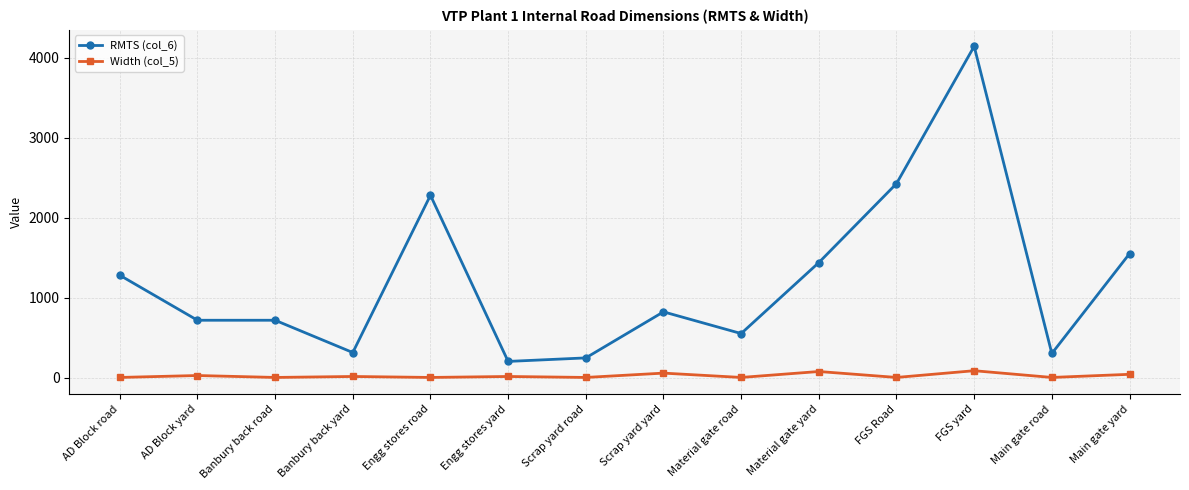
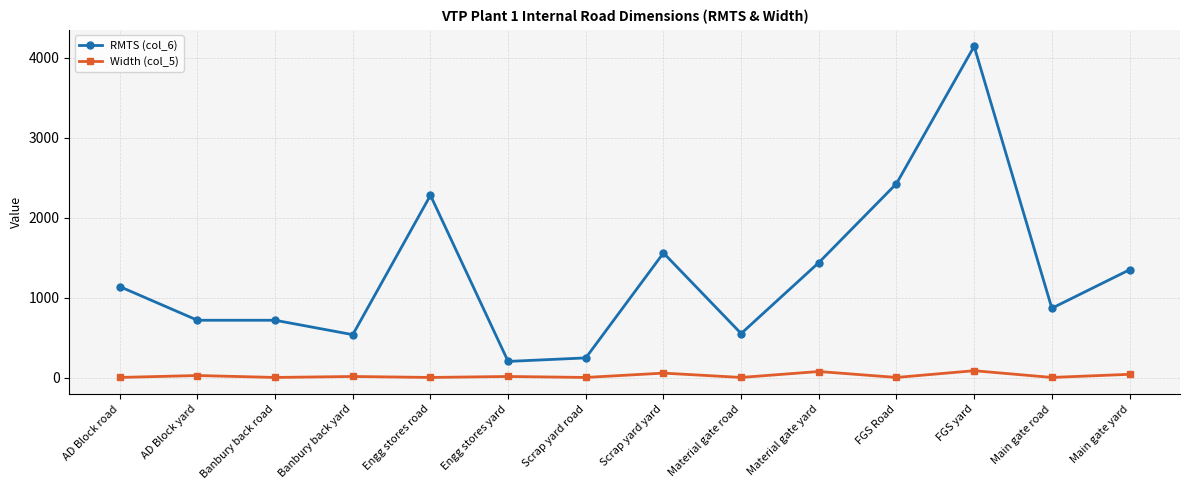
  {
    "RMTS (col_6)": {
-     "AD Block road": 1300,
+     "AD Block road": 1100,
      "AD Block yard": 700,
      "Banbury back road": 700,
-     "Banbury back yard": 300,
+     "Banbury back yard": 500,
      "Engg stores road": 2300,
      "Engg stores yard": 200,
      "Scrap yard road": 300,
-     "Scrap yard yard": 800,
+     "Scrap yard yard": 1600,
      "Material gate road": 600,
      "Material gate yard": 1400,
      "FGS Road": 2400,
      "FGS yard": 4100,
-     "Main gate road": 300,
-     "Main gate yard": 1600
+     "Main gate road": 900,
+     "Main gate yard": 1400
    },
    "Width (col_5)": {
      "AD Block road": 0,
      "AD Block yard": 0,
      "Banbury back road": 0,
      "Banbury back yard": 0,
      "Engg stores road": 0,
      "Engg stores yard": 0,
      "Scrap yard road": 0,
      "Scrap yard yard": 100,
      "Material gate road": 0,
      "Material gate yard": 100,
      "FGS Road": 0,
      "FGS yard": 100,
      "Main gate road": 0,
      "Main gate yard": 0
    }
  }
